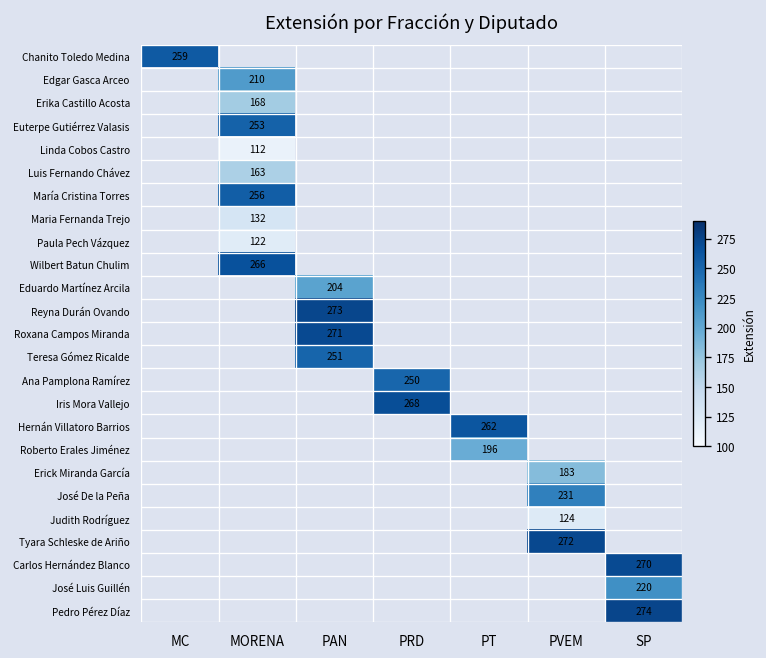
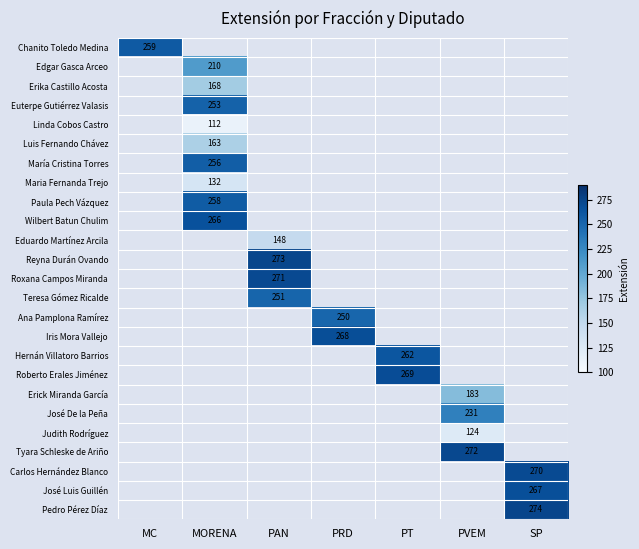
  {
    "Chanito Toledo Medina": {
      "MC": 259
    },
    "Edgar Gasca Arceo": {
      "MORENA": 210
    },
    "Erika Castillo Acosta": {
      "MORENA": 168
    },
    "Euterpe Gutiérrez Valasis": {
      "MORENA": 253
    },
    "Linda Cobos Castro": {
      "MORENA": 112
    },
    "Luis Fernando Chávez": {
      "MORENA": 163
    },
    "María Cristina Torres": {
      "MORENA": 256
    },
    "Maria Fernanda Trejo": {
      "MORENA": 132
    },
    "Paula Pech Vázquez": {
-     "MORENA": 122
+     "MORENA": 258
    },
    "Wilbert Batun Chulim": {
      "MORENA": 266
    },
    "Eduardo Martínez Arcila": {
-     "PAN": 204
+     "PAN": 148
    },
    "Reyna Durán Ovando": {
      "PAN": 273
    },
    "Roxana Campos Miranda": {
      "PAN": 271
    },
    "Teresa Gómez Ricalde": {
      "PAN": 251
    },
    "Ana Pamplona Ramírez": {
      "PRD": 250
    },
    "Iris Mora Vallejo": {
      "PRD": 268
    },
    "Hernán Villatoro Barrios": {
      "PT": 262
    },
    "Roberto Erales Jiménez": {
-     "PT": 196
+     "PT": 269
    },
    "Erick Miranda García": {
      "PVEM": 183
    },
    "José De la Peña": {
      "PVEM": 231
    },
    "Judith Rodríguez": {
      "PVEM": 124
    },
    "Tyara Schleske de Ariño": {
      "PVEM": 272
    },
    "Carlos Hernández Blanco": {
      "SP": 270
    },
    "José Luis Guillén": {
-     "SP": 220
+     "SP": 267
    },
    "Pedro Pérez Díaz": {
      "SP": 274
    }
  }
